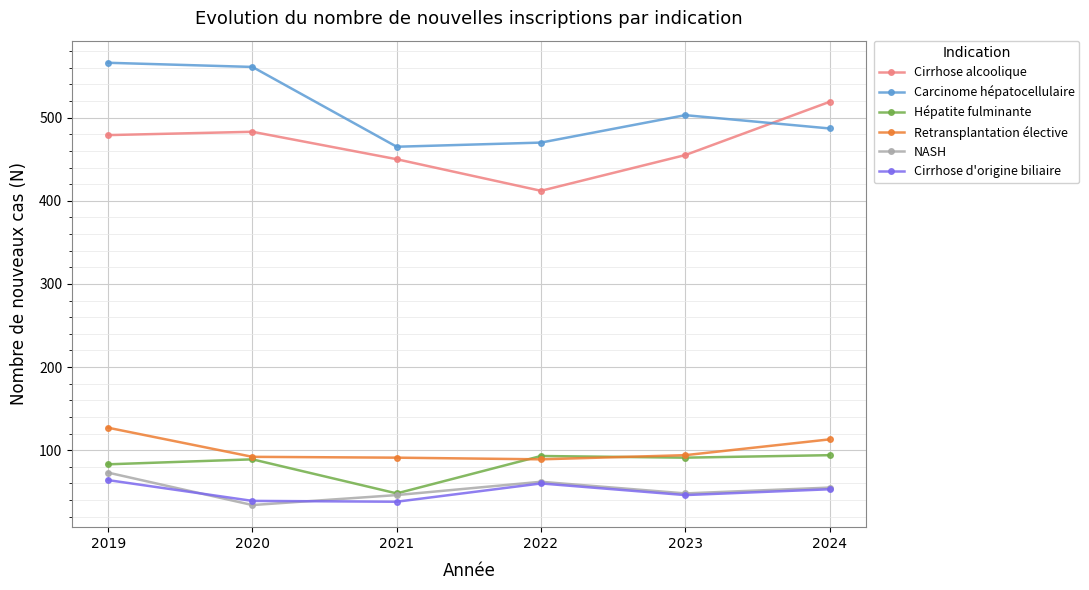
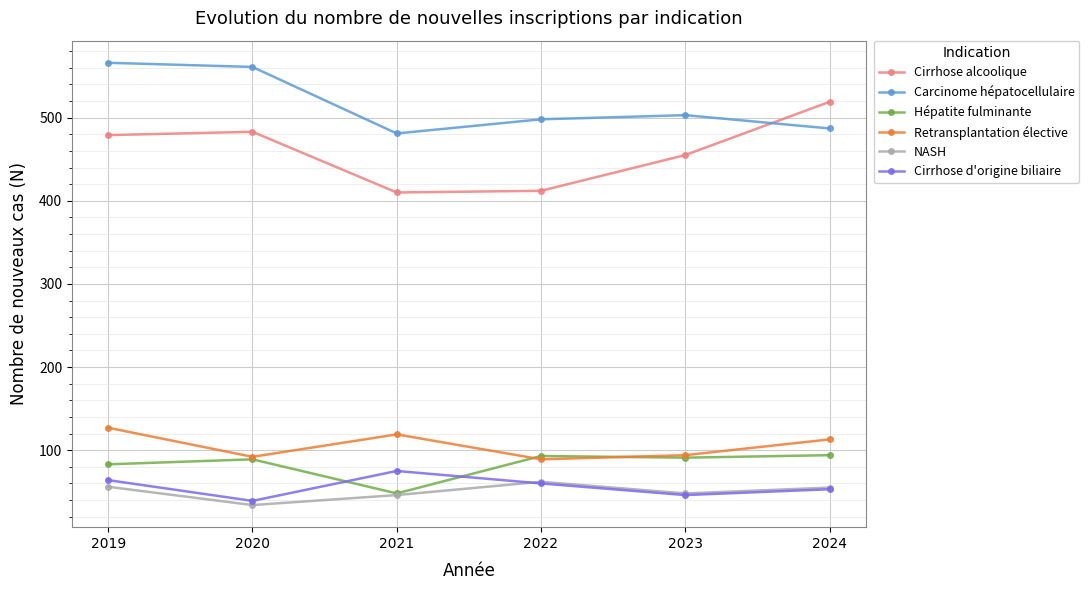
  {
    "Cirrhose alcoolique": {
      "2019": 480,
      "2020": 480,
-     "2021": 450,
+     "2021": 410,
      "2022": 410,
      "2023": 460,
      "2024": 520
    },
    "Carcinome hépatocellulaire": {
      "2019": 570,
      "2020": 560,
-     "2021": 470,
-     "2022": 470,
+     "2021": 480,
+     "2022": 500,
      "2023": 500,
      "2024": 490
    },
    "Hépatite fulminante": {
      "2019": 80,
      "2022": 90,
      "2024": 90
    },
    "Retransplantation élective": {
      "2019": 130,
-     "2021": 90,
+     "2021": 120,
      "2022": 90,
      "2024": 110
    },
    "NASH": {
-     "2019": 70,
+     "2019": 60,
      "2020": 30
    },
    "Cirrhose d'origine biliaire": {
      "2019": 60,
      "2020": 40,
-     "2021": 40
+     "2021": 80
    }
  }
